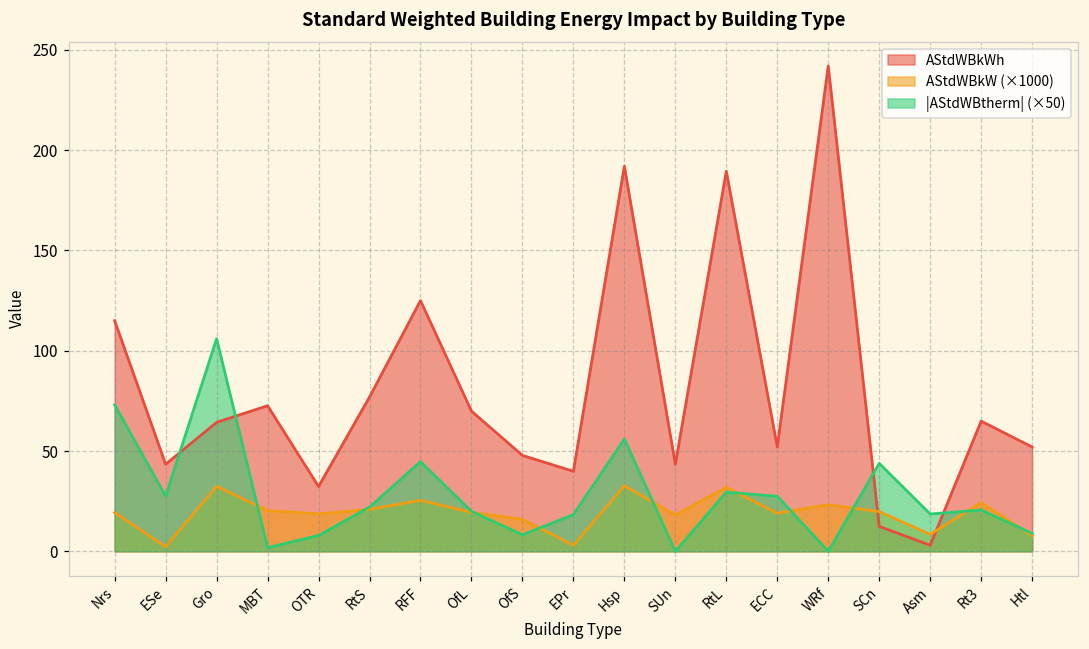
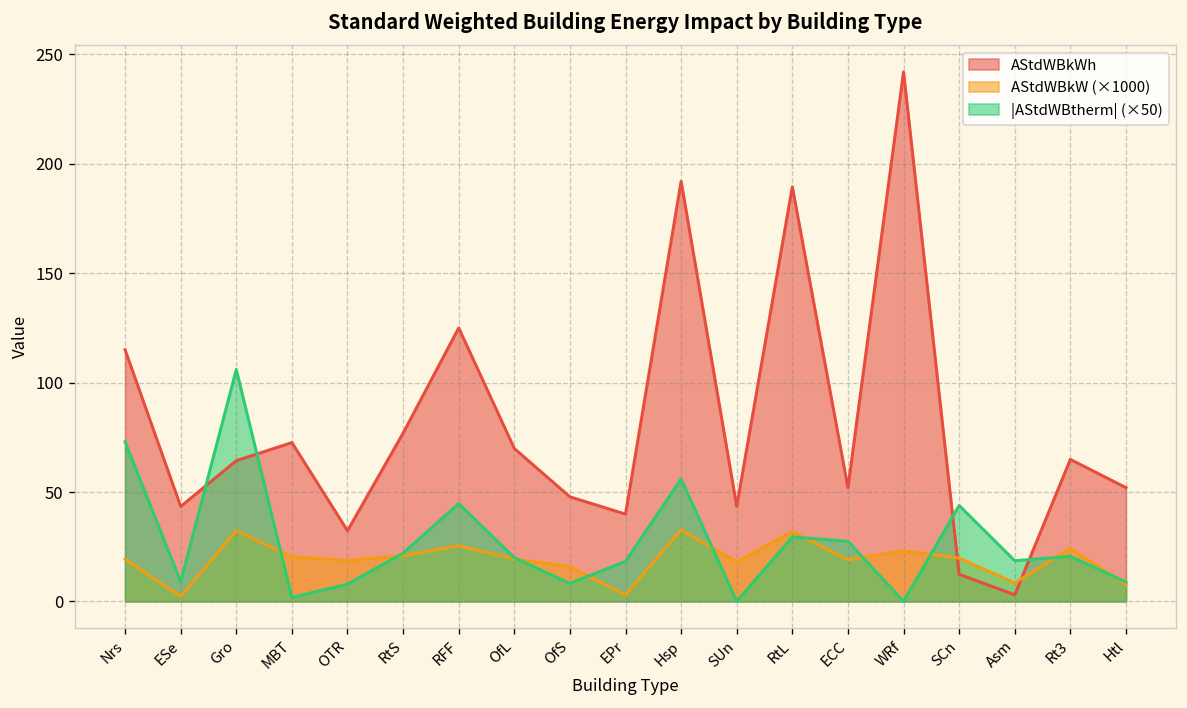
  {
    "AStdWBkWh": {
      "Nrs": 115,
      "ESe": 43,
      "Gro": 64,
      "MBT": 73,
      "OTR": 32,
      "RtS": 77,
      "RFF": 125,
      "OfL": 70,
      "OfS": 48,
      "EPr": 40,
      "Hsp": 192,
      "SUn": 43,
      "RtL": 190,
      "ECC": 52,
      "WRf": 242,
      "SCn": 12,
      "Asm": 3,
      "Rt3": 65,
      "Htl": 52
    },
    "AStdWBkW (×1000)": {
      "Nrs": 19,
      "ESe": 2,
      "Gro": 32,
      "MBT": 20,
      "OTR": 19,
      "RFF": 25,
      "OfS": 16,
      "EPr": 3,
      "Hsp": 33,
      "SUn": 18,
      "RtL": 32,
      "ECC": 19,
      "WRf": 23,
      "SCn": 20,
      "Asm": 8,
      "Rt3": 24
    },
    "|AStdWBtherm| (×50)": {
      "Nrs": 73,
-     "ESe": 28,
+     "ESe": 9,
      "Gro": 106,
      "MBT": 2,
      "OTR": 8,
      "RFF": 45,
      "OfS": 8,
      "EPr": 18,
      "Hsp": 56,
      "SUn": 0,
      "RtL": 30,
      "ECC": 27,
      "WRf": 0,
      "SCn": 44,
      "Asm": 19,
      "Rt3": 21
    }
  }
